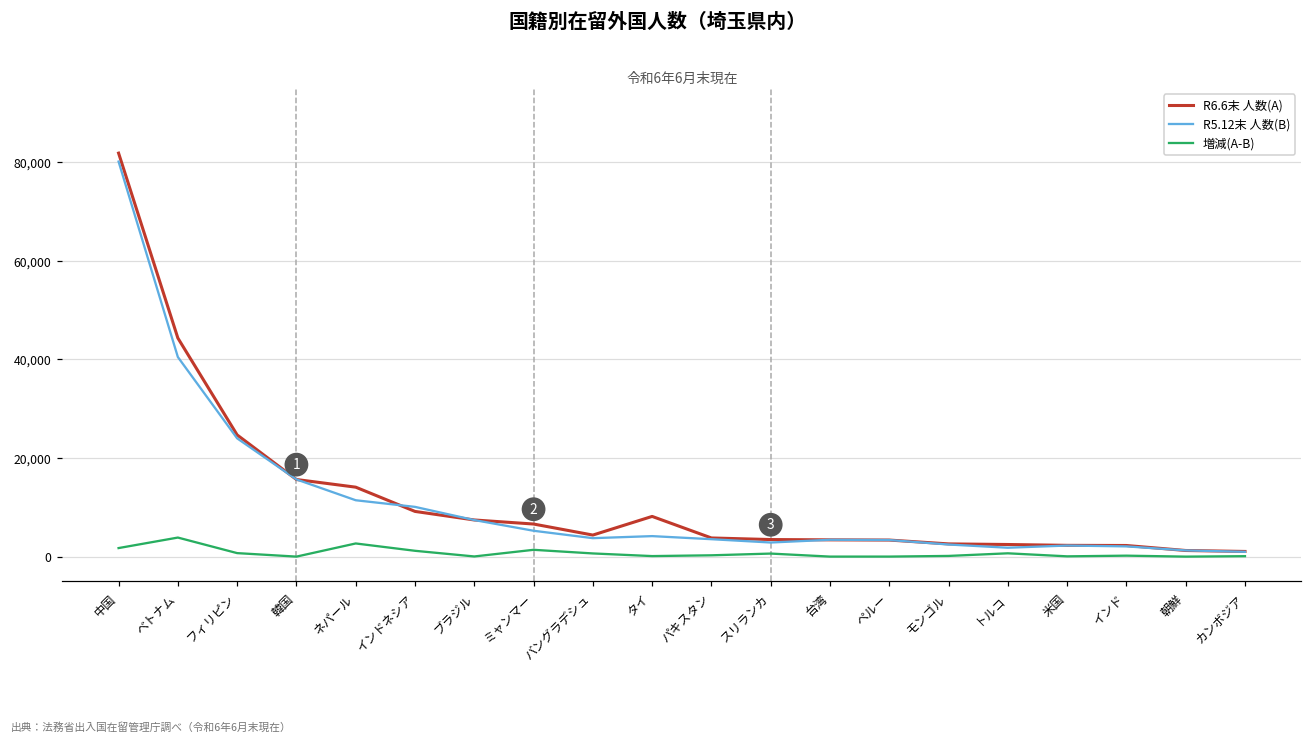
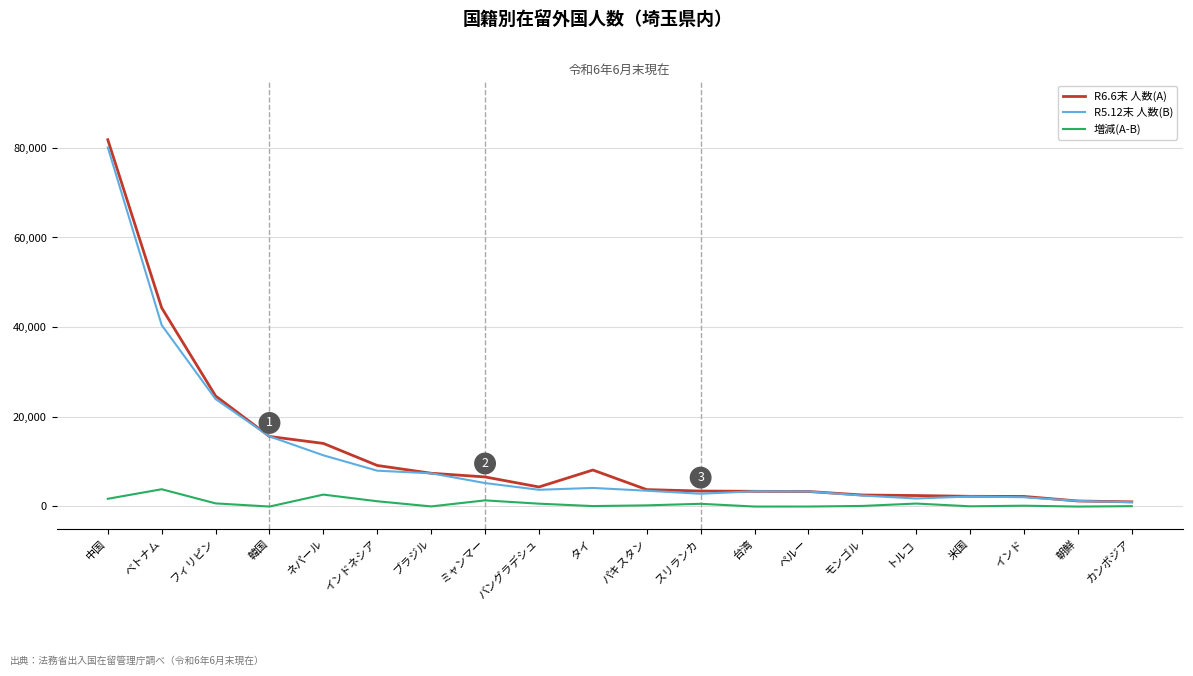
  {
    "R6.6末 人数(A)": {
      "中国": "82,000",
      "ベトナム": "44,000",
      "フィリピン": "25,000",
      "ネパール": "14,000",
      "インドネシア": "9,000",
      "バングラデシュ": "4,000",
      "タイ": "8,000",
      "トルコ": "2,000"
    },
    "R5.12末 人数(B)": {
      "中国": "80,000",
      "ベトナム": "40,000",
      "フィリピン": "24,000",
      "ネパール": "11,000",
-     "インドネシア": "10,000",
+     "インドネシア": "8,000",
      "ミャンマー": "5,000",
      "バングラデシュ": "4,000",
      "タイ": "4,000",
      "スリランカ": "3,000",
      "トルコ": "2,000"
    },
    "増減(A-B)": {
      "中国": "2,000",
      "ベトナム": "4,000",
      "フィリピン": "1,000",
      "韓国": "0",
      "ネパール": "3,000",
      "インドネシア": "1,000",
      "ブラジル": "0",
      "ミャンマー": "1,000",
      "バングラデシュ": "1,000",
      "タイ": "0",
      "パキスタン": "0",
      "スリランカ": "1,000",
      "台湾": "0",
      "ペルー": "0",
      "モンゴル": "0",
      "トルコ": "1,000",
      "米国": "0",
      "インド": "0",
      "朝鮮": "0",
      "カンボジア": "0"
    }
  }
